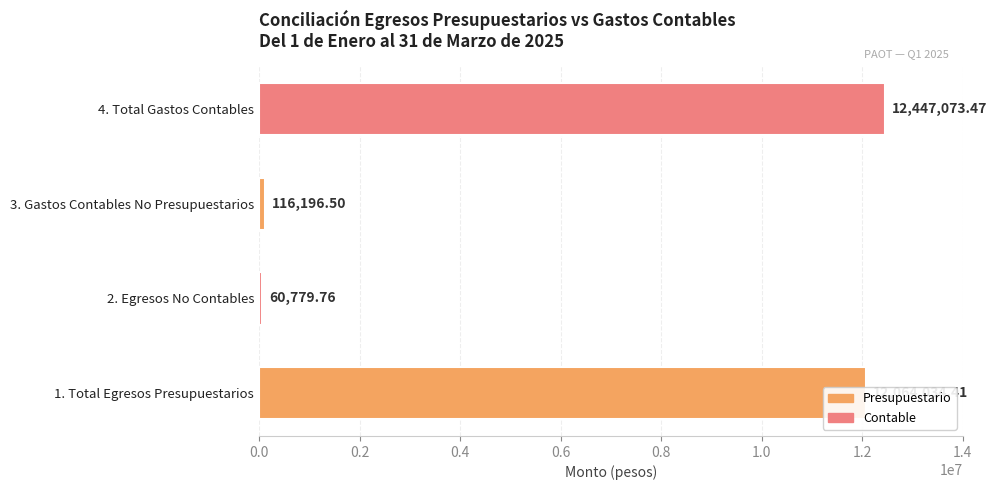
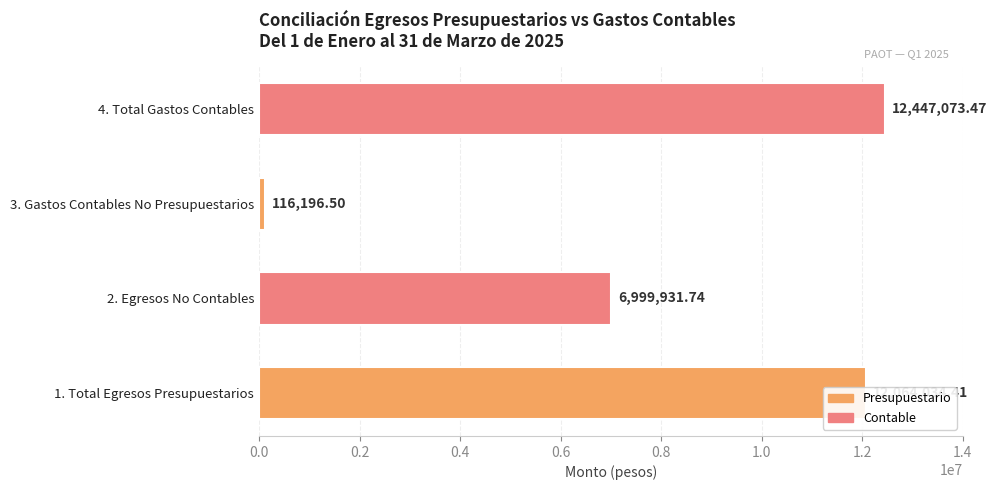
  {
    "4. Total Gastos Contables": "12,447,073.47",
    "3. Gastos Contables No Presupuestarios": "116,196.50",
-   "2. Egresos No Contables": "60,779.76"
+   "2. Egresos No Contables": "6,999,931.74"
  }
